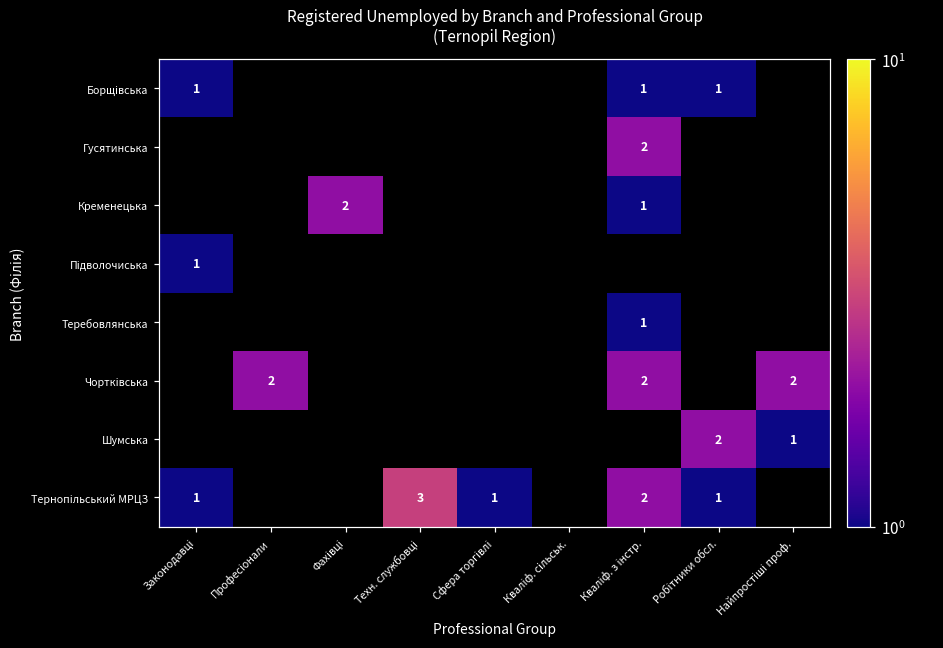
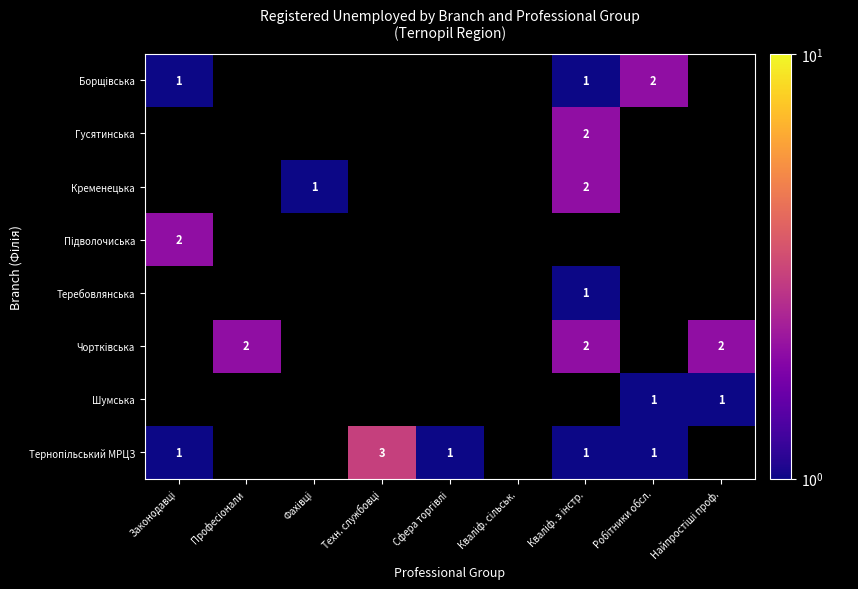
  {
    "Борщівська": {
      "Законодавці": 1,
      "Кваліф. з інстр.": 1,
-     "Робітники обсл.": 1
+     "Робітники обсл.": 2
    },
    "Гусятинська": {
      "Кваліф. з інстр.": 2
    },
    "Кременецька": {
-     "Фахівці": 2,
-     "Кваліф. з інстр.": 1
+     "Фахівці": 1,
+     "Кваліф. з інстр.": 2
    },
    "Підволочиська": {
-     "Законодавці": 1
+     "Законодавці": 2
    },
    "Теребовлянська": {
      "Кваліф. з інстр.": 1
    },
    "Чортківська": {
      "Професіонали": 2,
      "Кваліф. з інстр.": 2,
      "Найпростіші проф.": 2
    },
    "Шумська": {
-     "Робітники обсл.": 2,
+     "Робітники обсл.": 1,
      "Найпростіші проф.": 1
    },
    "Тернопільський МРЦЗ": {
      "Законодавці": 1,
      "Техн. службовці": 3,
      "Сфера торгівлі": 1,
-     "Кваліф. з інстр.": 2,
+     "Кваліф. з інстр.": 1,
      "Робітники обсл.": 1
    }
  }
